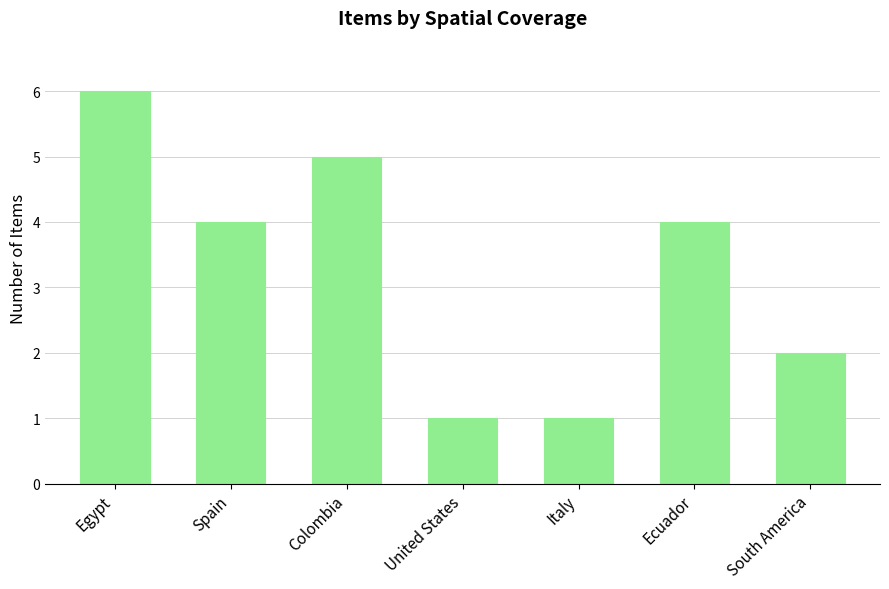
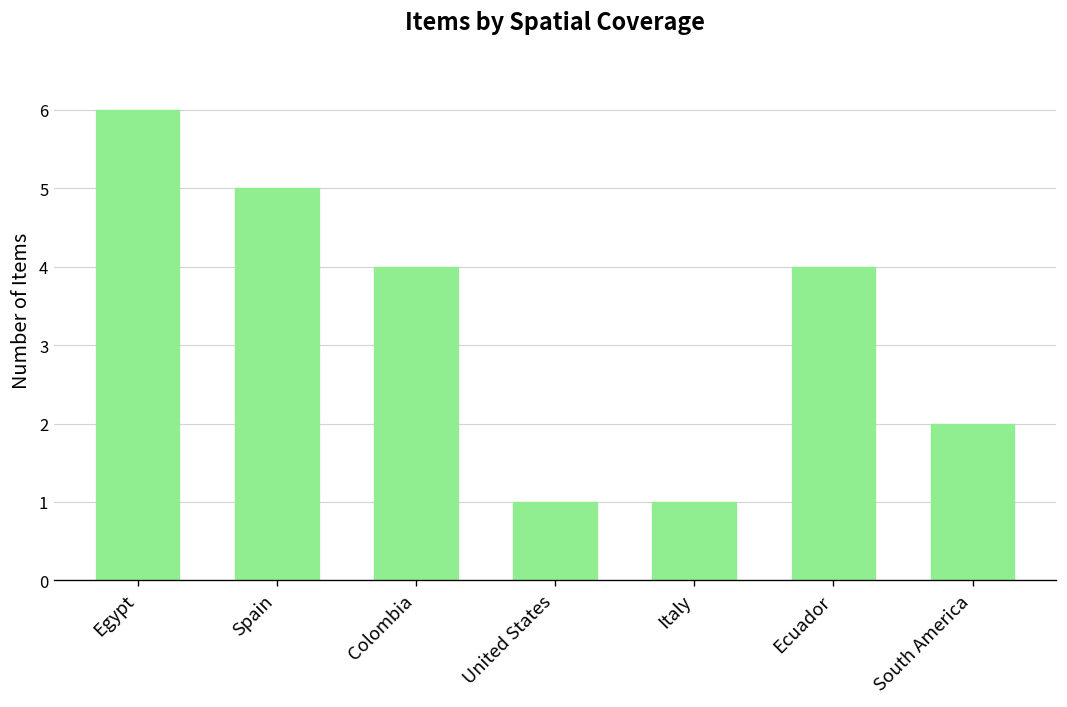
  {
    "Egypt": 6,
-   "Spain": 4,
-   "Colombia": 5,
+   "Spain": 5,
+   "Colombia": 4,
    "United States": 1,
    "Italy": 1,
    "Ecuador": 4,
    "South America": 2
  }
